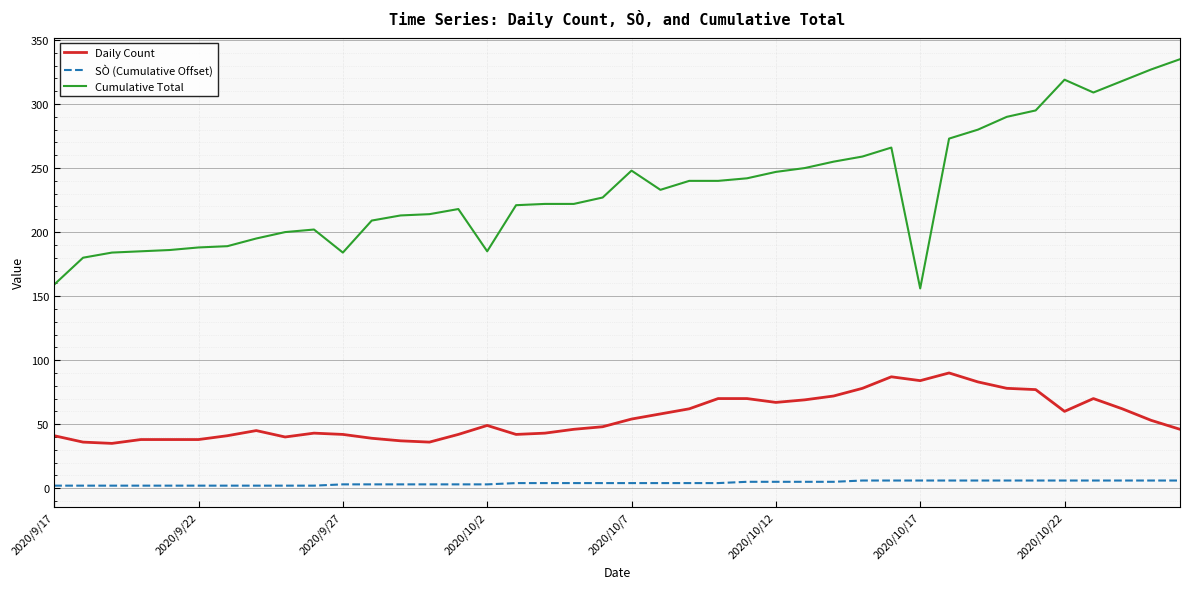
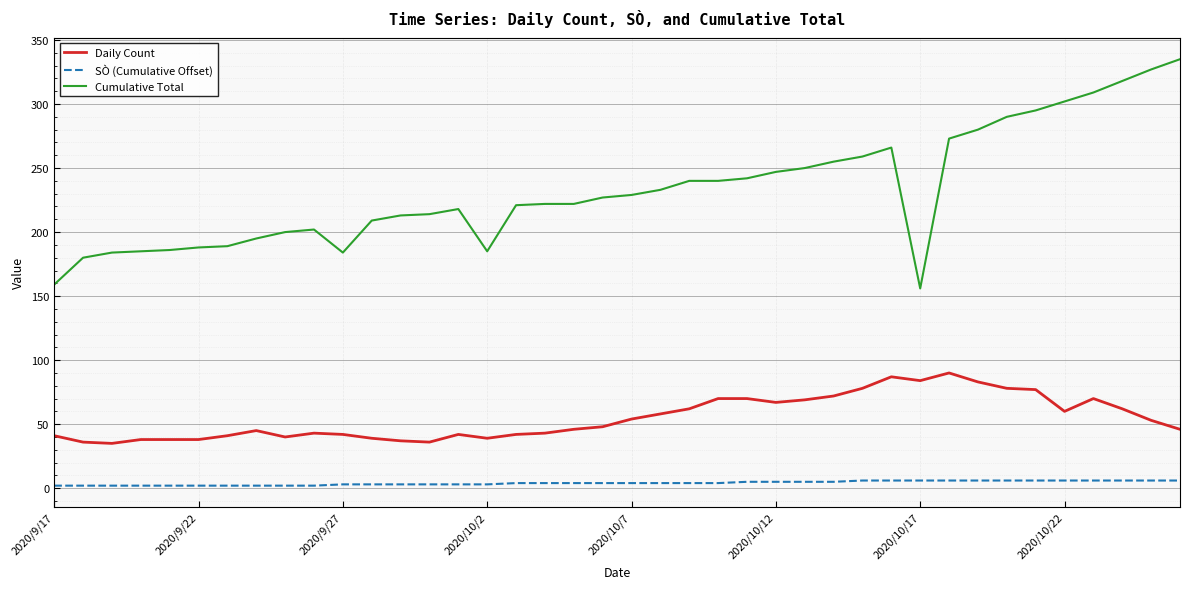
  {
    "Daily Count": {
      "2020/9/17": 41,
      "2020/9/22": 38,
      "2020/9/27": 42,
-     "2020/10/2": 49,
+     "2020/10/2": 39,
      "2020/10/7": 54,
      "2020/10/12": 67,
      "2020/10/17": 84,
      "2020/10/22": 60
    },
    "SÒ (Cumulative Offset)": {
      "2020/9/17": 2,
      "2020/9/22": 2,
      "2020/9/27": 3,
      "2020/10/2": 3,
      "2020/10/7": 4,
      "2020/10/12": 5,
      "2020/10/17": 6,
      "2020/10/22": 6
    },
    "Cumulative Total": {
      "2020/9/17": 159,
      "2020/9/22": 188,
      "2020/9/27": 184,
      "2020/10/2": 185,
-     "2020/10/7": 248,
+     "2020/10/7": 229,
      "2020/10/12": 247,
      "2020/10/17": 156,
-     "2020/10/22": 319
+     "2020/10/22": 302
    }
  }
